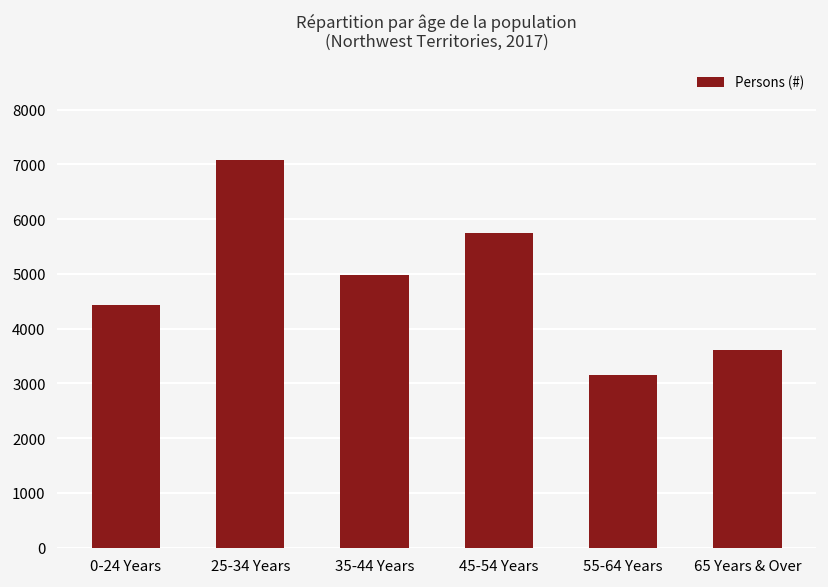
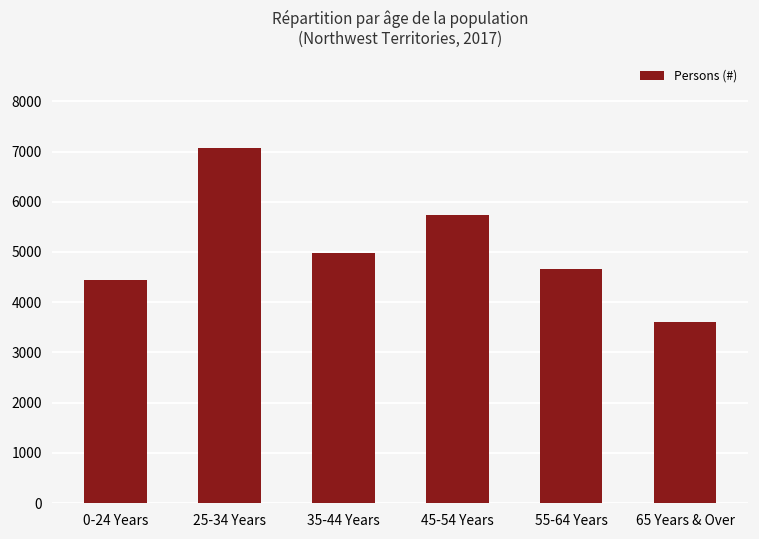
  {
    "0-24 Years": 4400,
    "25-34 Years": 7100,
    "35-44 Years": 5000,
    "45-54 Years": 5700,
-   "55-64 Years": 3100,
+   "55-64 Years": 4700,
    "65 Years & Over": 3600
  }
